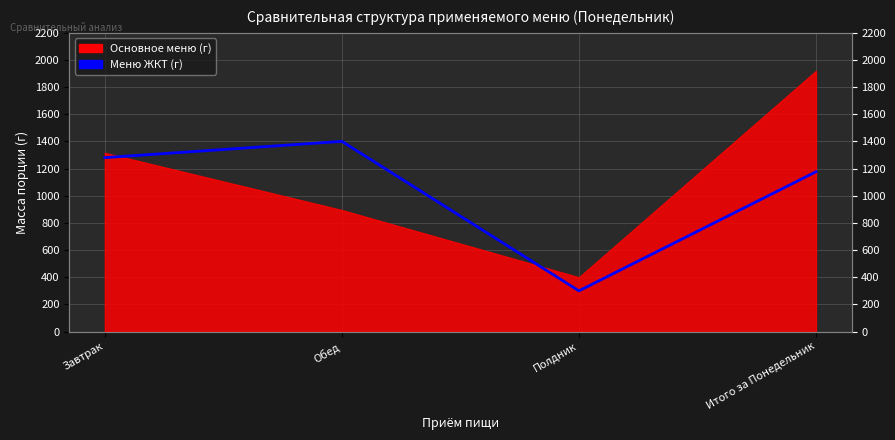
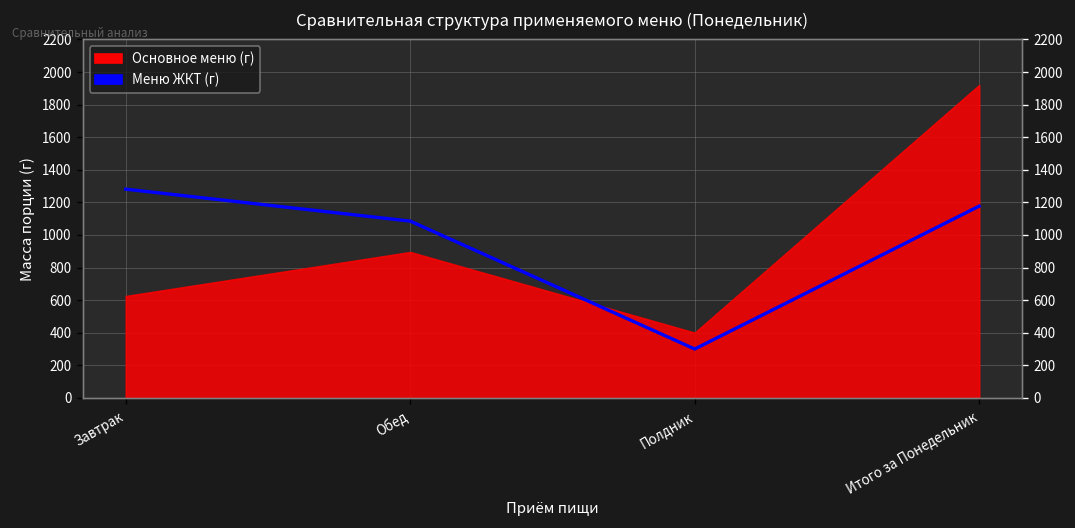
  {
    "Основное меню (г)": {
-     "Завтрак": 1320,
+     "Завтрак": 630,
      "Обед": 900,
      "Полдник": 400,
      "Итого за Понедельник": 1920
    },
    "Меню ЖКТ (г)": {
      "Завтрак": 1280,
-     "Обед": 1400,
+     "Обед": 1090,
      "Полдник": 300,
      "Итого за Понедельник": 1180
    }
  }
